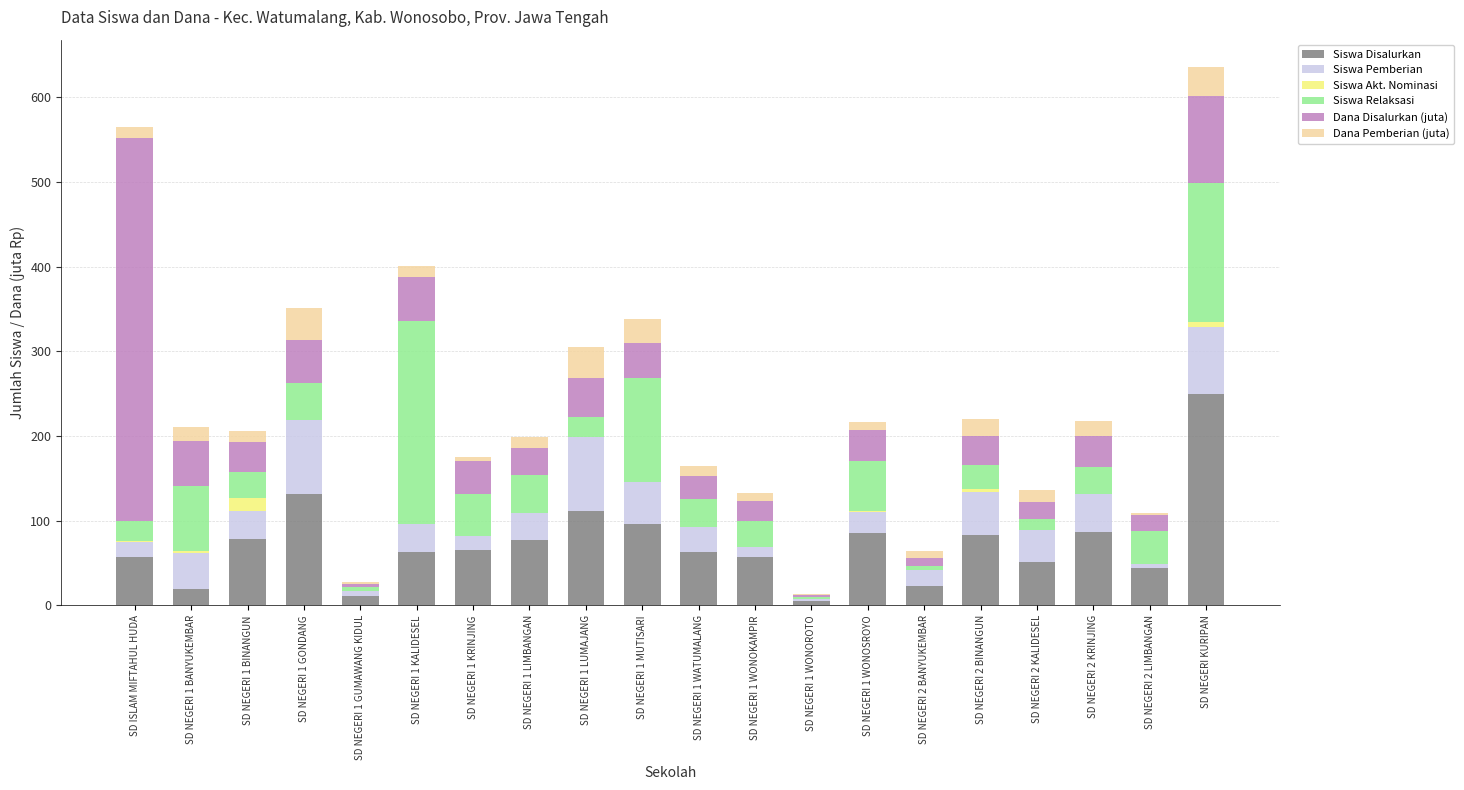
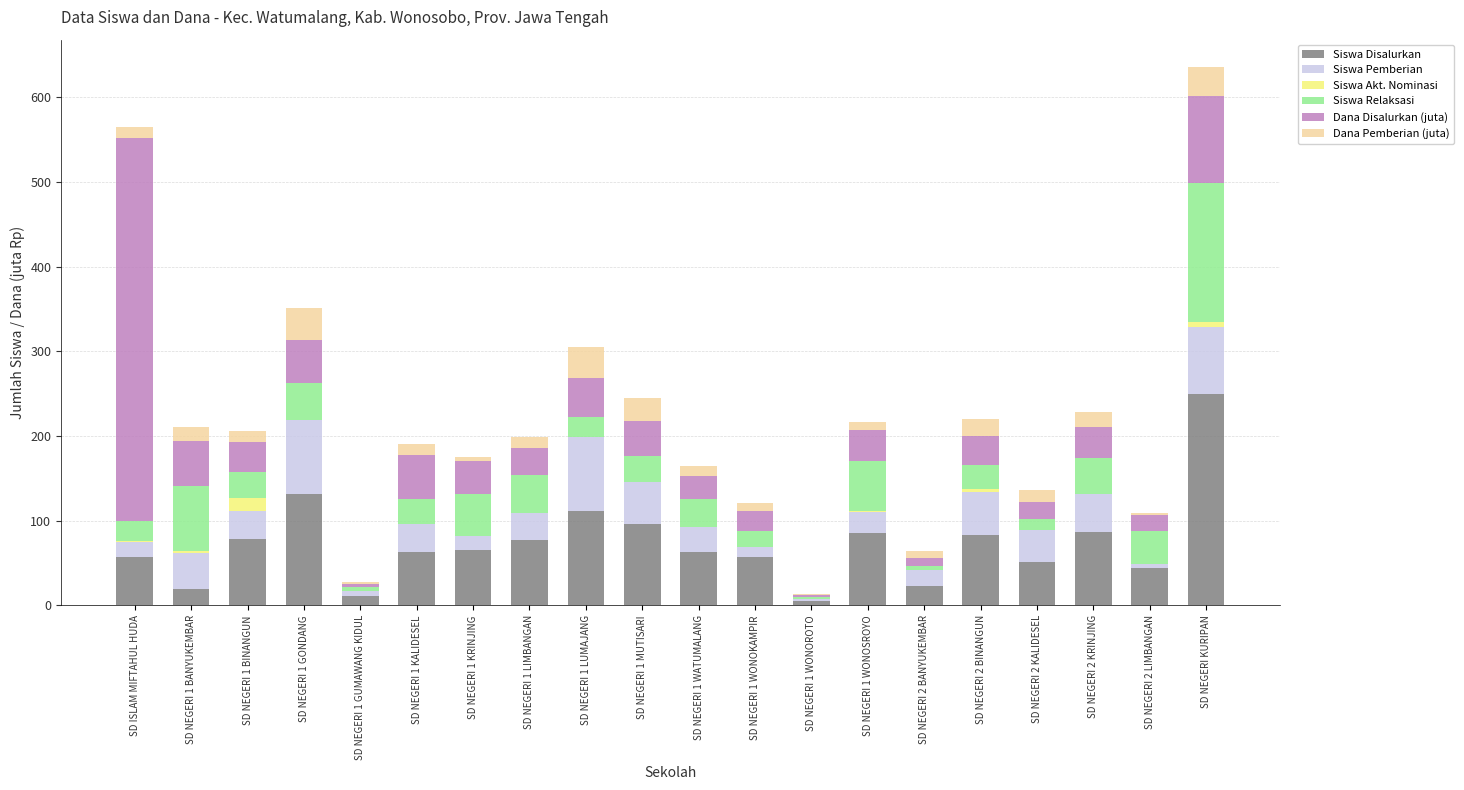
  {
    "Siswa Disalurkan": {
      "SD ISLAM MIFTAHUL HUDA": 60,
      "SD NEGERI 1 BANYUKEMBAR": 20,
      "SD NEGERI 1 BINANGUN": 80,
      "SD NEGERI 1 GONDANG": 130,
      "SD NEGERI 1 GUMAWANG KIDUL": 10,
      "SD NEGERI 1 KALIDESEL": 60,
      "SD NEGERI 1 KRINJING": 70,
      "SD NEGERI 1 LIMBANGAN": 80,
      "SD NEGERI 1 LUMAJANG": 110,
      "SD NEGERI 1 MUTISARI": 100,
      "SD NEGERI 1 WATUMALANG": 60,
      "SD NEGERI 1 WONOKAMPIR": 60,
      "SD NEGERI 1 WONOROTO": 10,
      "SD NEGERI 1 WONOSROYO": 90,
      "SD NEGERI 2 BANYUKEMBAR": 20,
      "SD NEGERI 2 BINANGUN": 80,
      "SD NEGERI 2 KALIDESEL": 50,
      "SD NEGERI 2 KRINJING": 90,
      "SD NEGERI 2 LIMBANGAN": 40,
      "SD NEGERI KURIPAN": 250
    },
    "Siswa Pemberian": {
      "SD ISLAM MIFTAHUL HUDA": 20,
      "SD NEGERI 1 BANYUKEMBAR": 40,
      "SD NEGERI 1 BINANGUN": 30,
      "SD NEGERI 1 GONDANG": 90,
      "SD NEGERI 1 GUMAWANG KIDUL": 10,
      "SD NEGERI 1 KALIDESEL": 30,
      "SD NEGERI 1 KRINJING": 20,
      "SD NEGERI 1 LIMBANGAN": 30,
      "SD NEGERI 1 LUMAJANG": 90,
      "SD NEGERI 1 MUTISARI": 50,
      "SD NEGERI 1 WATUMALANG": 30,
      "SD NEGERI 1 WONOKAMPIR": 10,
      "SD NEGERI 1 WONOROTO": 0,
      "SD NEGERI 1 WONOSROYO": 30,
      "SD NEGERI 2 BANYUKEMBAR": 20,
      "SD NEGERI 2 BINANGUN": 50,
      "SD NEGERI 2 KALIDESEL": 40,
      "SD NEGERI 2 KRINJING": 40,
      "SD NEGERI 2 LIMBANGAN": 10,
      "SD NEGERI KURIPAN": 80
    },
    "Siswa Relaksasi": {
      "SD ISLAM MIFTAHUL HUDA": 20,
      "SD NEGERI 1 BANYUKEMBAR": 80,
      "SD NEGERI 1 BINANGUN": 30,
      "SD NEGERI 1 GONDANG": 40,
      "SD NEGERI 1 GUMAWANG KIDUL": 10,
-     "SD NEGERI 1 KALIDESEL": 240,
+     "SD NEGERI 1 KALIDESEL": 30,
      "SD NEGERI 1 KRINJING": 50,
      "SD NEGERI 1 LIMBANGAN": 50,
      "SD NEGERI 1 LUMAJANG": 20,
-     "SD NEGERI 1 MUTISARI": 120,
+     "SD NEGERI 1 MUTISARI": 30,
      "SD NEGERI 1 WATUMALANG": 30,
-     "SD NEGERI 1 WONOKAMPIR": 30,
+     "SD NEGERI 1 WONOKAMPIR": 20,
      "SD NEGERI 1 WONOSROYO": 60,
      "SD NEGERI 2 BANYUKEMBAR": 0,
      "SD NEGERI 2 BINANGUN": 30,
      "SD NEGERI 2 KALIDESEL": 10,
-     "SD NEGERI 2 KRINJING": 30,
+     "SD NEGERI 2 KRINJING": 40,
      "SD NEGERI 2 LIMBANGAN": 40,
      "SD NEGERI KURIPAN": 160
    },
    "Dana Disalurkan (juta)": {
      "SD ISLAM MIFTAHUL HUDA": 450,
      "SD NEGERI 1 BANYUKEMBAR": 50,
      "SD NEGERI 1 BINANGUN": 30,
      "SD NEGERI 1 GONDANG": 50,
      "SD NEGERI 1 GUMAWANG KIDUL": 0,
      "SD NEGERI 1 KALIDESEL": 50,
      "SD NEGERI 1 KRINJING": 40,
      "SD NEGERI 1 LIMBANGAN": 30,
      "SD NEGERI 1 LUMAJANG": 50,
      "SD NEGERI 1 MUTISARI": 40,
      "SD NEGERI 1 WATUMALANG": 30,
      "SD NEGERI 1 WONOKAMPIR": 20,
      "SD NEGERI 1 WONOSROYO": 40,
      "SD NEGERI 2 BANYUKEMBAR": 10,
      "SD NEGERI 2 BINANGUN": 30,
      "SD NEGERI 2 KALIDESEL": 20,
      "SD NEGERI 2 KRINJING": 40,
      "SD NEGERI 2 LIMBANGAN": 20,
      "SD NEGERI KURIPAN": 100
    }
  }
